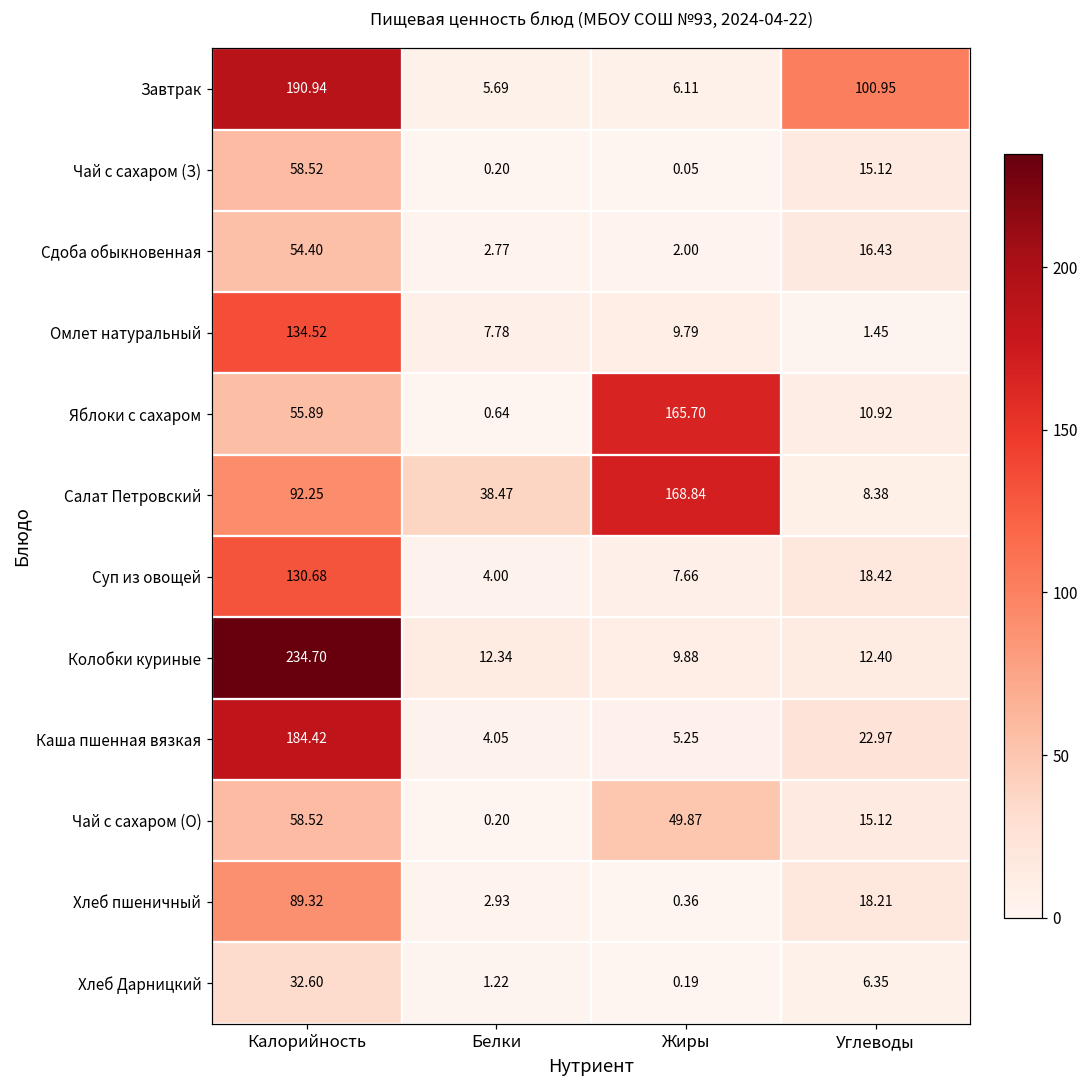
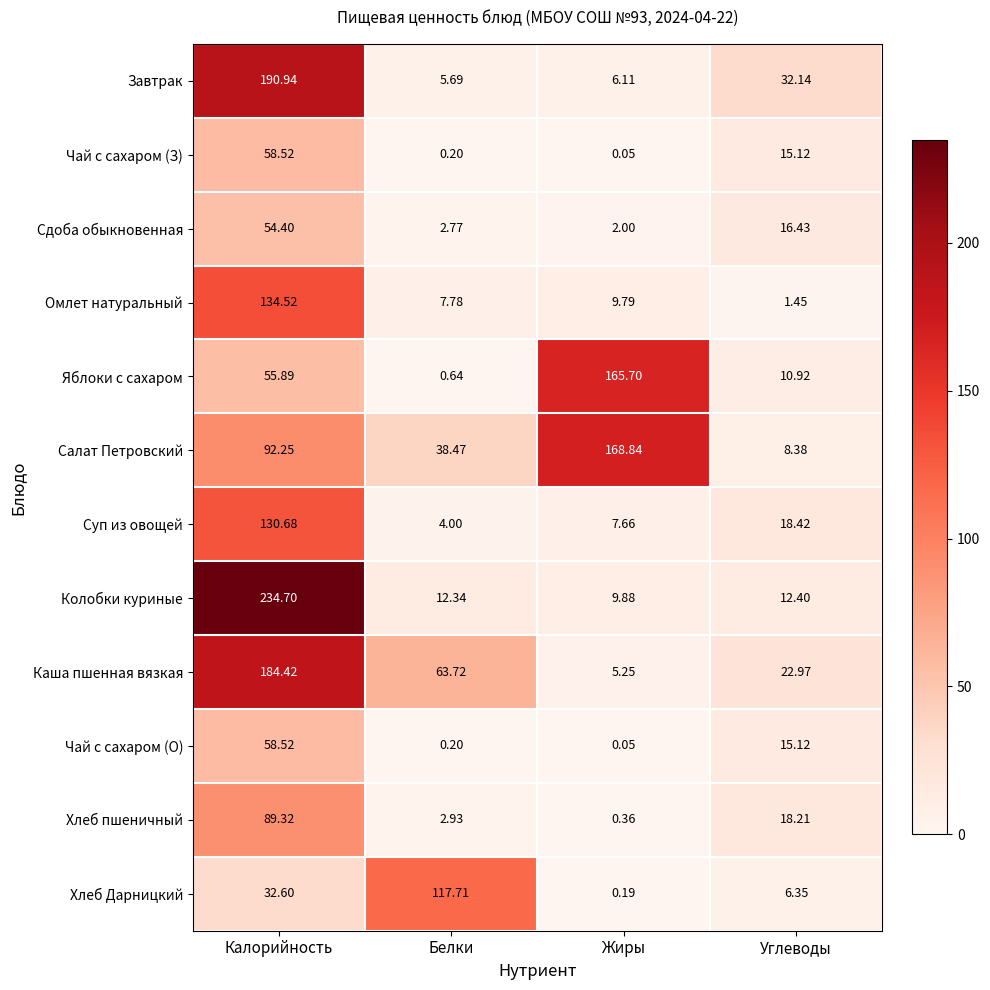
  {
    "Завтрак": {
      "Калорийность": 190.94,
      "Белки": 5.69,
      "Жиры": 6.11,
-     "Углеводы": 100.95
+     "Углеводы": 32.14
    },
    "Чай с сахаром (З)": {
      "Калорийность": 58.52,
      "Белки": 0.20,
      "Жиры": 0.05,
      "Углеводы": 15.12
    },
    "Сдоба обыкновенная": {
      "Калорийность": 54.40,
      "Белки": 2.77,
      "Жиры": 2.00,
      "Углеводы": 16.43
    },
    "Омлет натуральный": {
      "Калорийность": 134.52,
      "Белки": 7.78,
      "Жиры": 9.79,
      "Углеводы": 1.45
    },
    "Яблоки с сахаром": {
      "Калорийность": 55.89,
      "Белки": 0.64,
      "Жиры": 165.70,
      "Углеводы": 10.92
    },
    "Салат Петровский": {
      "Калорийность": 92.25,
      "Белки": 38.47,
      "Жиры": 168.84,
      "Углеводы": 8.38
    },
    "Суп из овощей": {
      "Калорийность": 130.68,
      "Белки": 4.00,
      "Жиры": 7.66,
      "Углеводы": 18.42
    },
    "Колобки куриные": {
      "Калорийность": 234.70,
      "Белки": 12.34,
      "Жиры": 9.88,
      "Углеводы": 12.40
    },
    "Каша пшенная вязкая": {
      "Калорийность": 184.42,
-     "Белки": 4.05,
+     "Белки": 63.72,
      "Жиры": 5.25,
      "Углеводы": 22.97
    },
    "Чай с сахаром (О)": {
      "Калорийность": 58.52,
      "Белки": 0.20,
-     "Жиры": 49.87,
+     "Жиры": 0.05,
      "Углеводы": 15.12
    },
    "Хлеб пшеничный": {
      "Калорийность": 89.32,
      "Белки": 2.93,
      "Жиры": 0.36,
      "Углеводы": 18.21
    },
    "Хлеб Дарницкий": {
      "Калорийность": 32.60,
-     "Белки": 1.22,
+     "Белки": 117.71,
      "Жиры": 0.19,
      "Углеводы": 6.35
    }
  }
